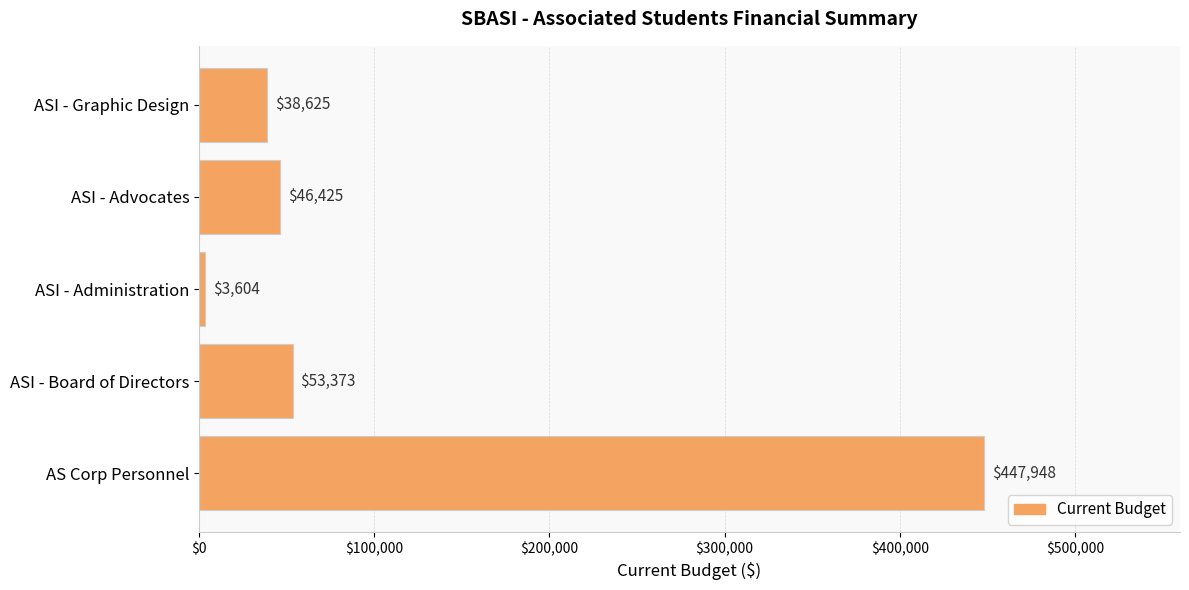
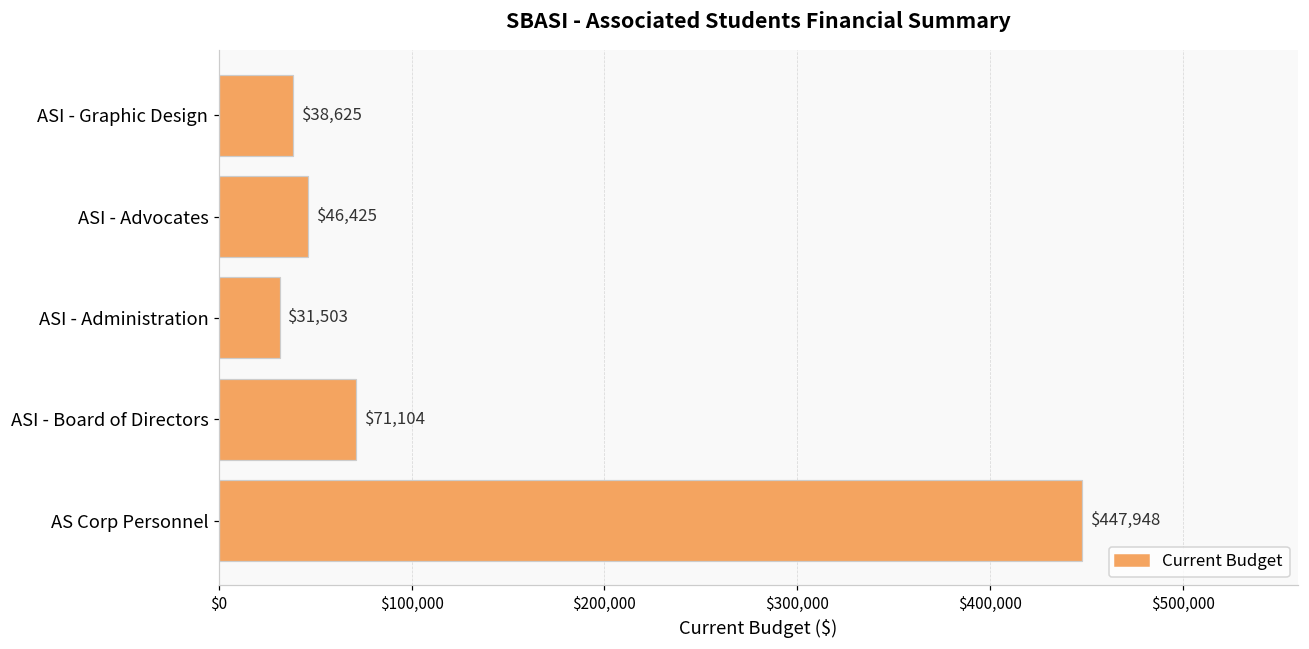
  {
    "ASI - Graphic Design": "$38,625",
    "ASI - Advocates": "$46,425",
-   "ASI - Administration": "$3,604",
-   "ASI - Board of Directors": "$53,373",
+   "ASI - Administration": "$31,503",
+   "ASI - Board of Directors": "$71,104",
    "AS Corp Personnel": "$447,948"
  }
